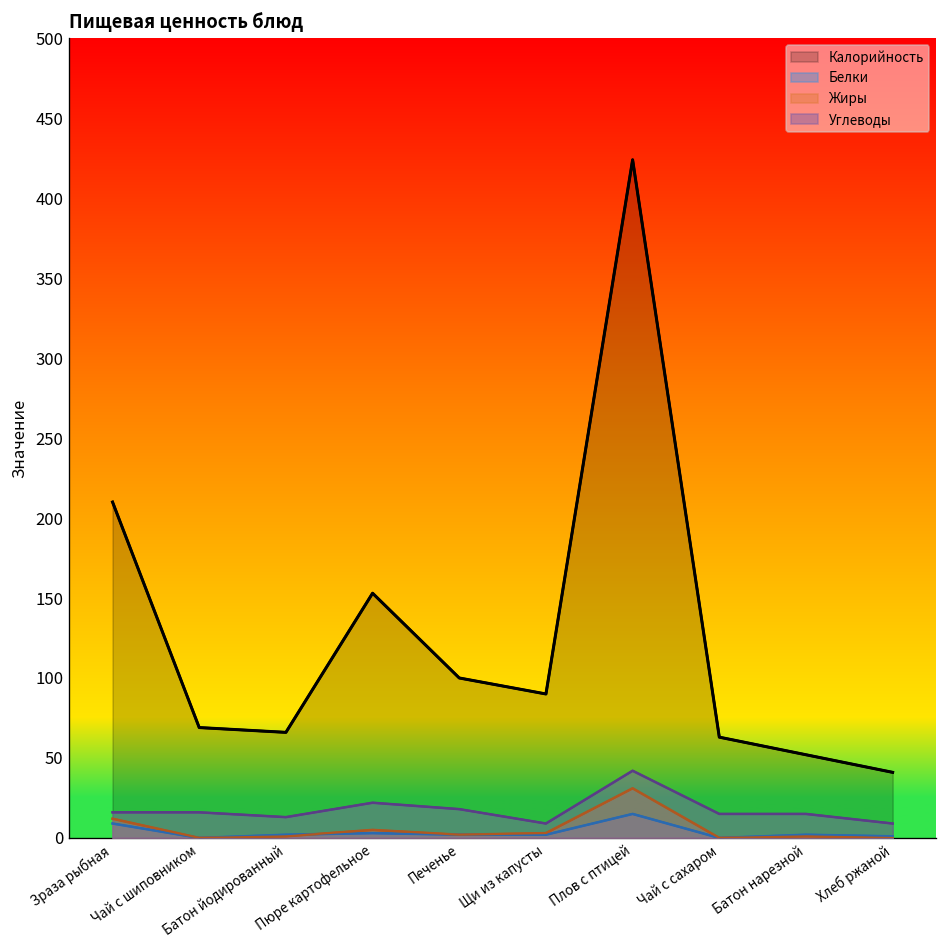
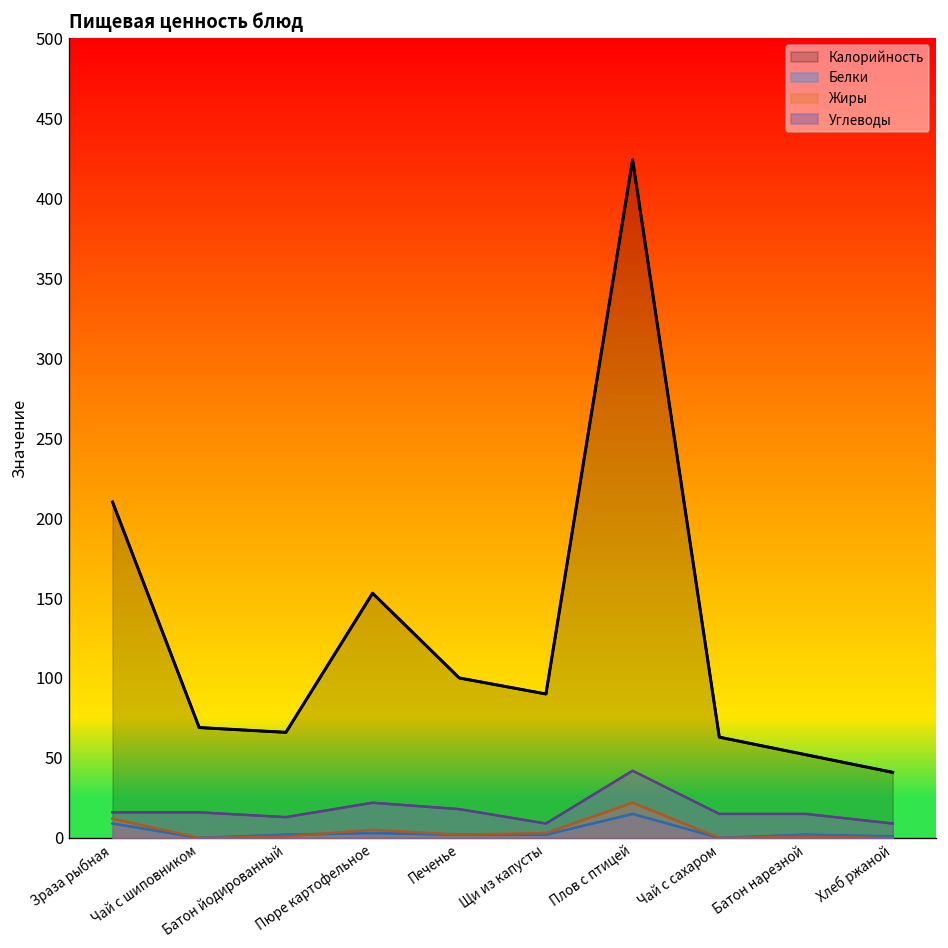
  {
    "Жиры": {
      "Зраза рыбная": 12,
      "Пюре картофельное": 5,
-     "Плов с птицей": 31
+     "Плов с птицей": 22
    }
  }
